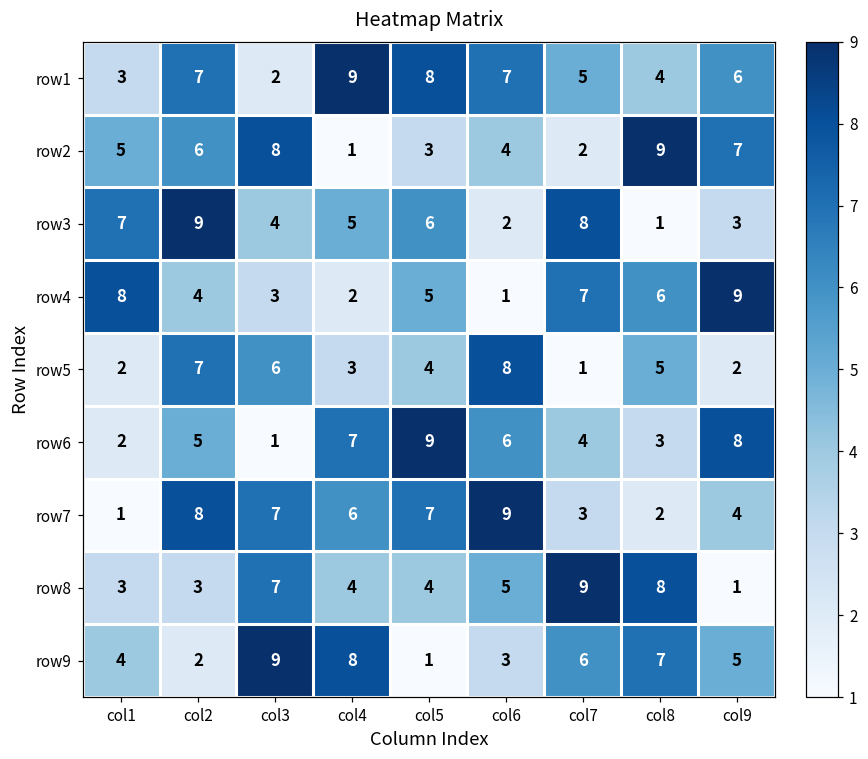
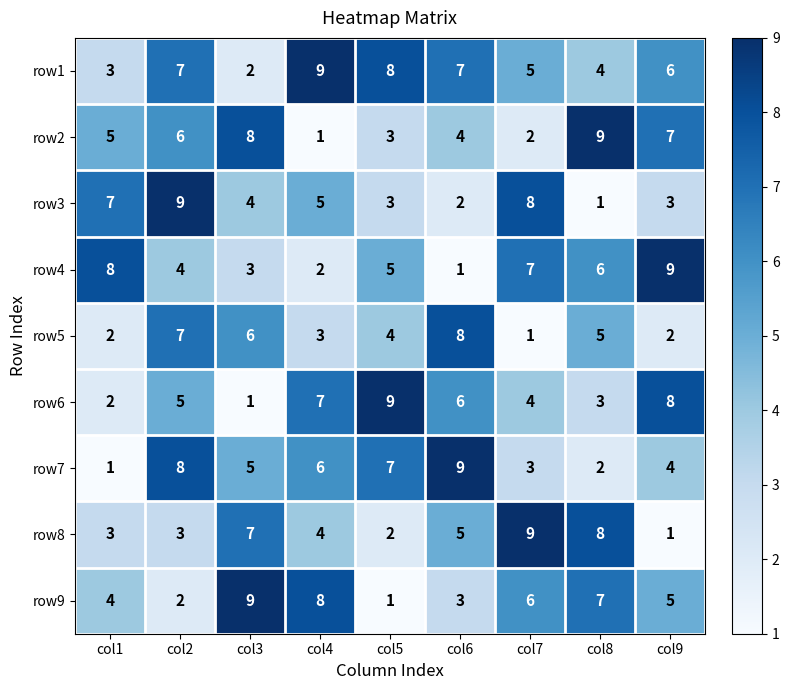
  {
    "row1": {
      "col1": 3,
      "col2": 7,
      "col3": 2,
      "col4": 9,
      "col5": 8,
      "col6": 7,
      "col7": 5,
      "col8": 4,
      "col9": 6
    },
    "row2": {
      "col1": 5,
      "col2": 6,
      "col3": 8,
      "col4": 1,
      "col5": 3,
      "col6": 4,
      "col7": 2,
      "col8": 9,
      "col9": 7
    },
    "row3": {
      "col1": 7,
      "col2": 9,
      "col3": 4,
      "col4": 5,
-     "col5": 6,
+     "col5": 3,
      "col6": 2,
      "col7": 8,
      "col8": 1,
      "col9": 3
    },
    "row4": {
      "col1": 8,
      "col2": 4,
      "col3": 3,
      "col4": 2,
      "col5": 5,
      "col6": 1,
      "col7": 7,
      "col8": 6,
      "col9": 9
    },
    "row5": {
      "col1": 2,
      "col2": 7,
      "col3": 6,
      "col4": 3,
      "col5": 4,
      "col6": 8,
      "col7": 1,
      "col8": 5,
      "col9": 2
    },
    "row6": {
      "col1": 2,
      "col2": 5,
      "col3": 1,
      "col4": 7,
      "col5": 9,
      "col6": 6,
      "col7": 4,
      "col8": 3,
      "col9": 8
    },
    "row7": {
      "col1": 1,
      "col2": 8,
-     "col3": 7,
+     "col3": 5,
      "col4": 6,
      "col5": 7,
      "col6": 9,
      "col7": 3,
      "col8": 2,
      "col9": 4
    },
    "row8": {
      "col1": 3,
      "col2": 3,
      "col3": 7,
      "col4": 4,
-     "col5": 4,
+     "col5": 2,
      "col6": 5,
      "col7": 9,
      "col8": 8,
      "col9": 1
    },
    "row9": {
      "col1": 4,
      "col2": 2,
      "col3": 9,
      "col4": 8,
      "col5": 1,
      "col6": 3,
      "col7": 6,
      "col8": 7,
      "col9": 5
    }
  }
